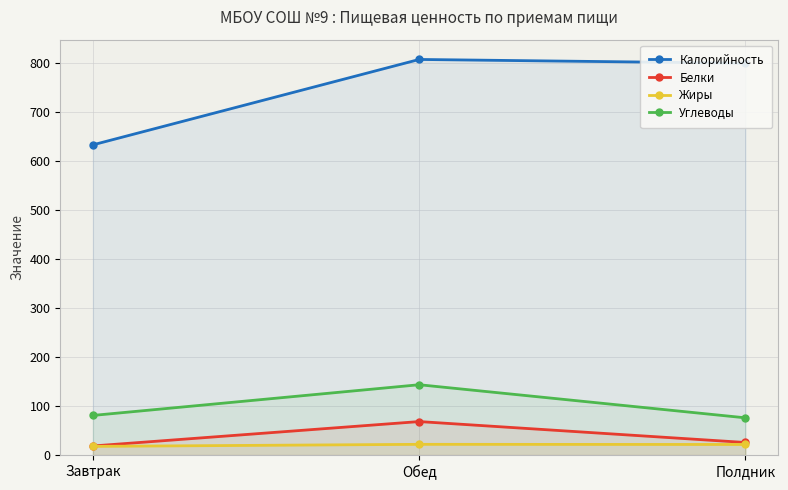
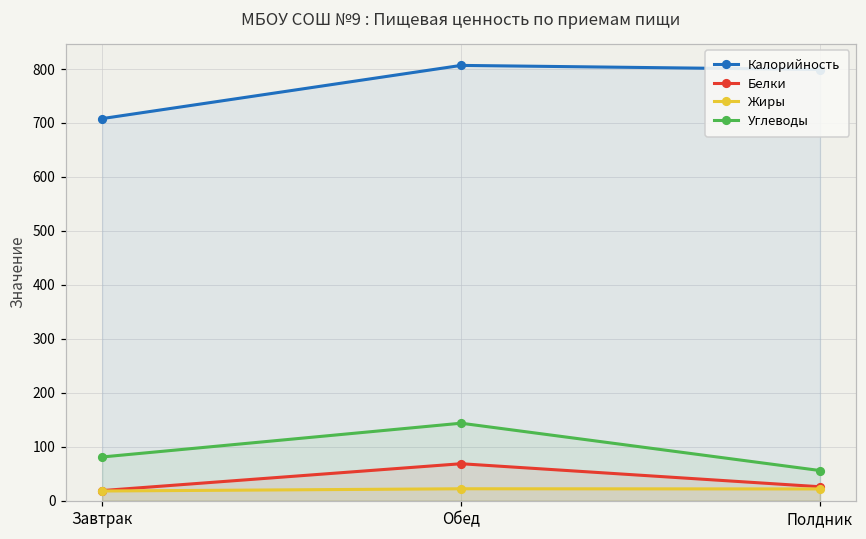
  {
    "Калорийность": {
-     "Завтрак": 630,
+     "Завтрак": 710,
      "Обед": 810
    },
    "Белки": {
      "Обед": 70
    },
    "Жиры": {
      "Обед": 20
    },
    "Углеводы": {
      "Завтрак": 80,
      "Обед": 140,
-     "Полдник": 80
+     "Полдник": 60
    }
  }
